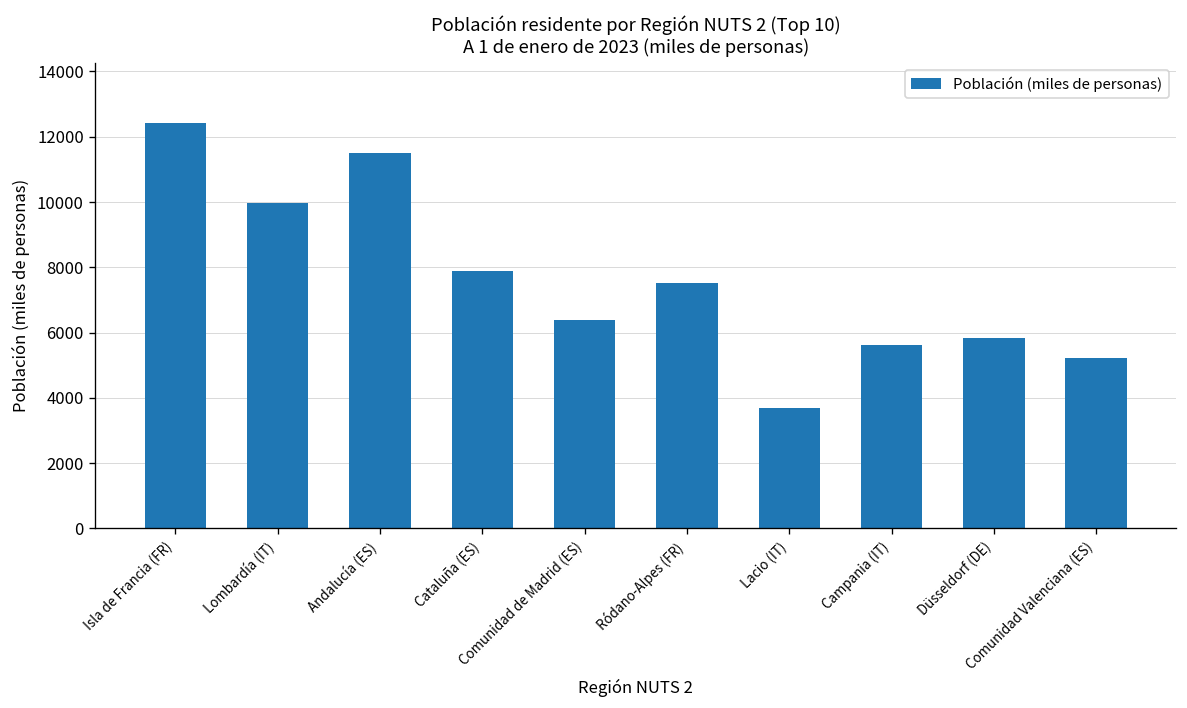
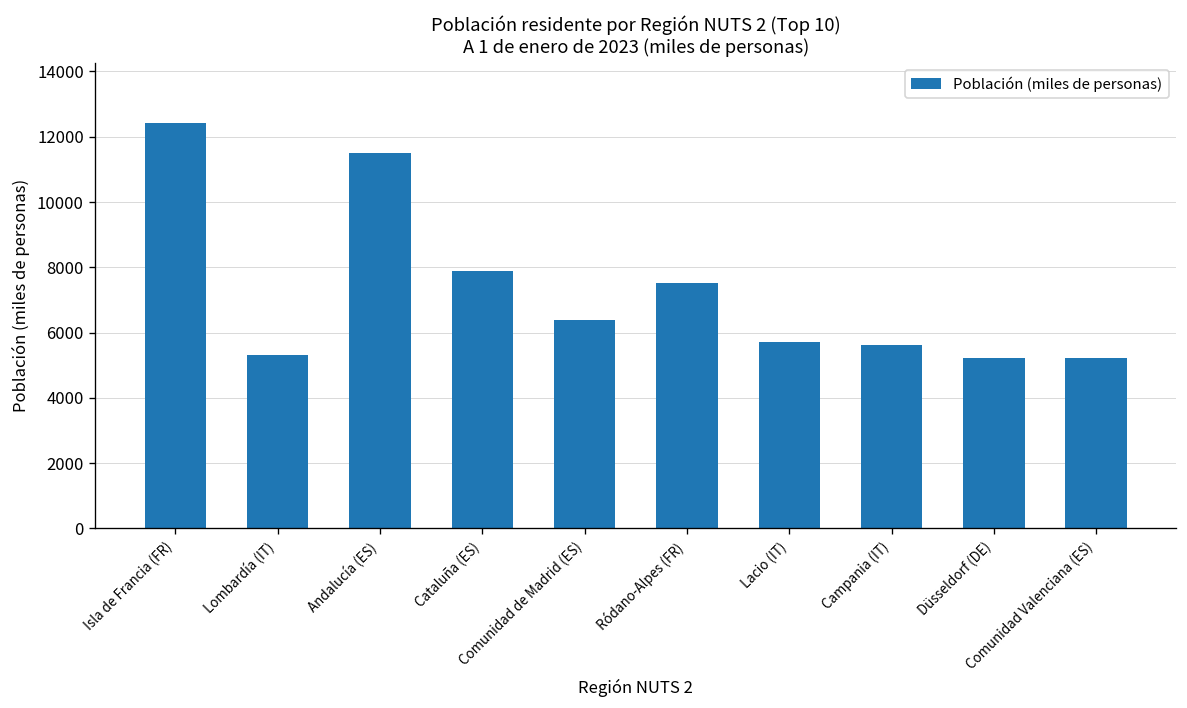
  {
    "Isla de Francia (FR)": 12400,
-   "Lombardía (IT)": 10000,
+   "Lombardía (IT)": 5300,
    "Andalucía (ES)": 11500,
    "Cataluña (ES)": 7900,
    "Comunidad de Madrid (ES)": 6400,
    "Ródano-Alpes (FR)": 7500,
-   "Lacio (IT)": 3700,
+   "Lacio (IT)": 5700,
    "Campania (IT)": 5600,
-   "Düsseldorf (DE)": 5800,
+   "Düsseldorf (DE)": 5200,
    "Comunidad Valenciana (ES)": 5200
  }
